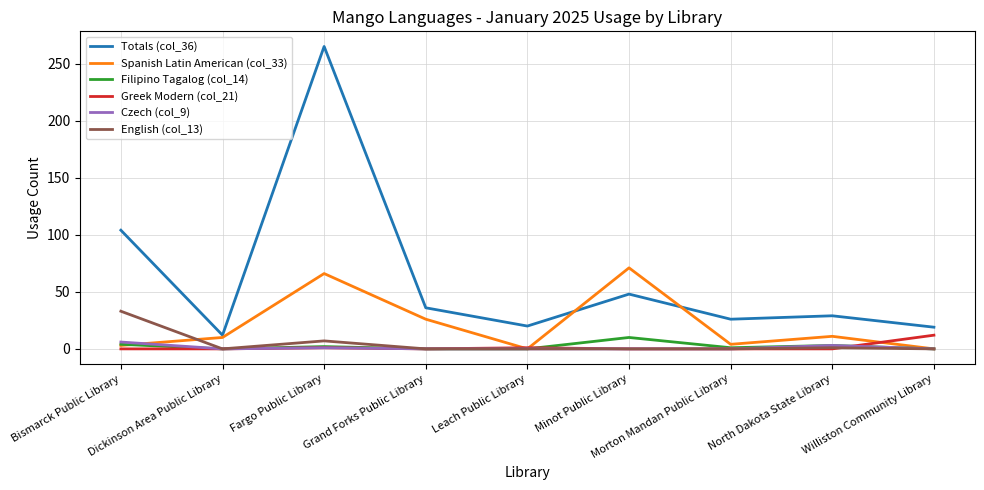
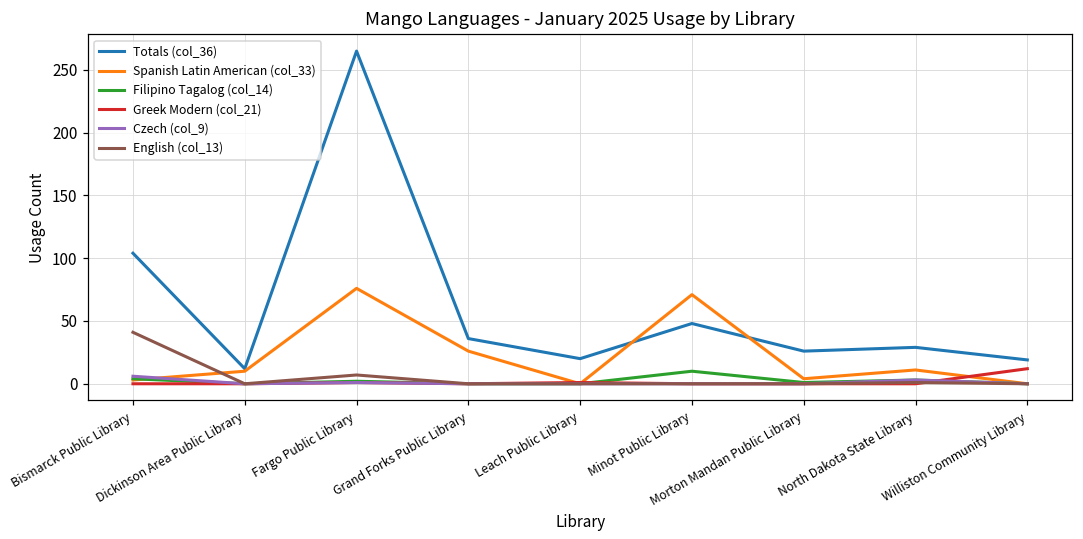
  {
    "Totals (col_36)": {
      "Bismarck Public Library": 104,
      "Fargo Public Library": 265,
      "Grand Forks Public Library": 36,
      "Leach Public Library": 20,
      "Minot Public Library": 48,
      "Morton Mandan Public Library": 26,
      "North Dakota State Library": 29,
      "Williston Community Library": 19
    },
    "Spanish Latin American (col_33)": {
-     "Fargo Public Library": 66,
+     "Fargo Public Library": 76,
      "Grand Forks Public Library": 26,
      "Minot Public Library": 71,
      "Morton Mandan Public Library": 4,
      "North Dakota State Library": 11
    },
    "Filipino Tagalog (col_14)": {
      "Minot Public Library": 10
    },
    "Greek Modern (col_21)": {
      "Bismarck Public Library": 0,
      "Williston Community Library": 12
    },
    "English (col_13)": {
-     "Bismarck Public Library": 33,
+     "Bismarck Public Library": 41,
      "Fargo Public Library": 7
    }
  }
